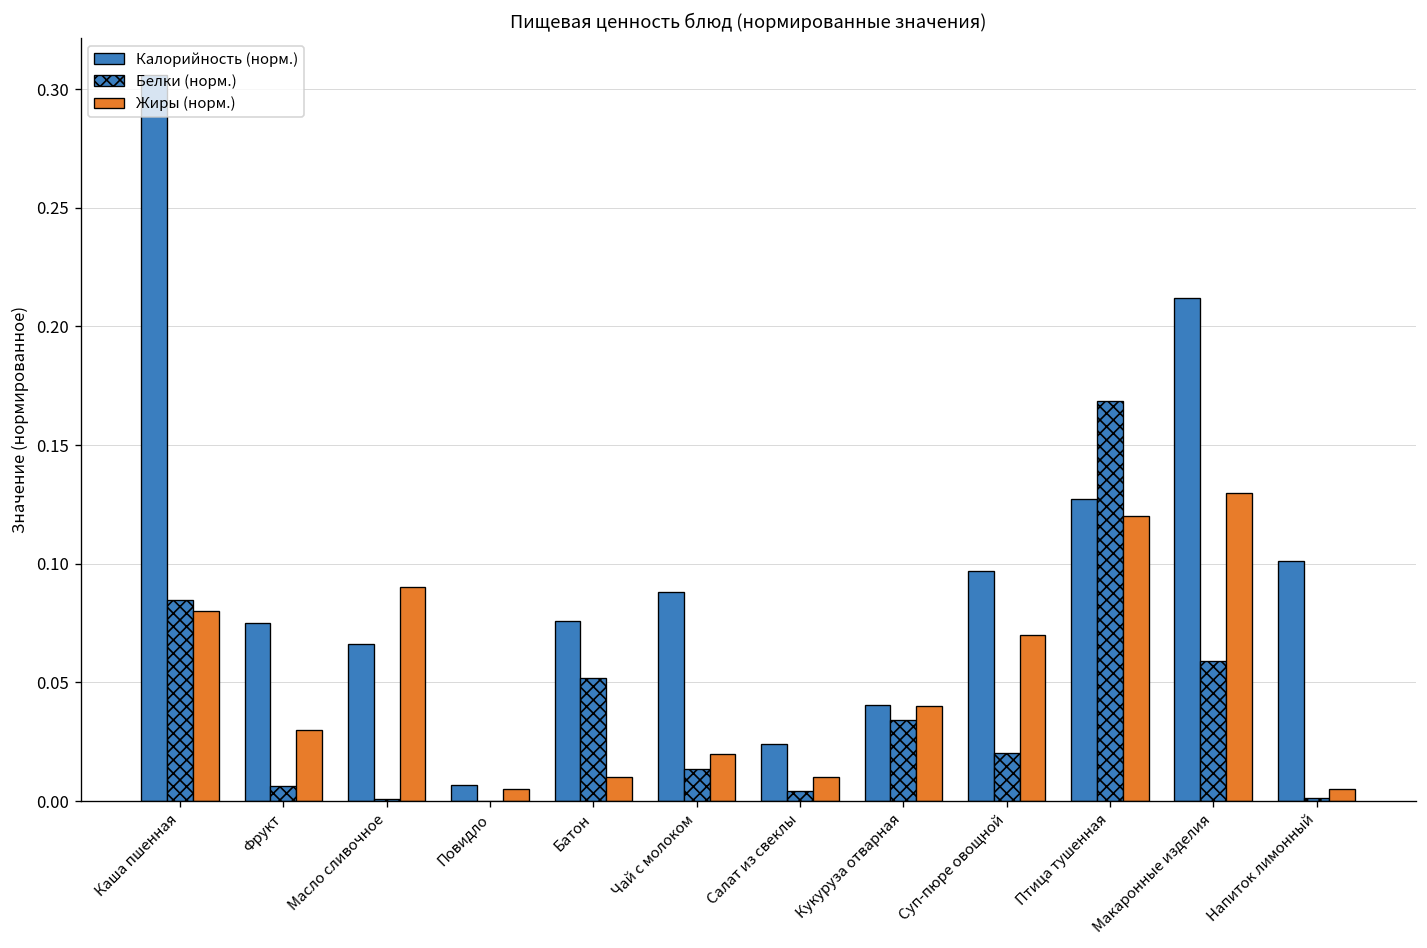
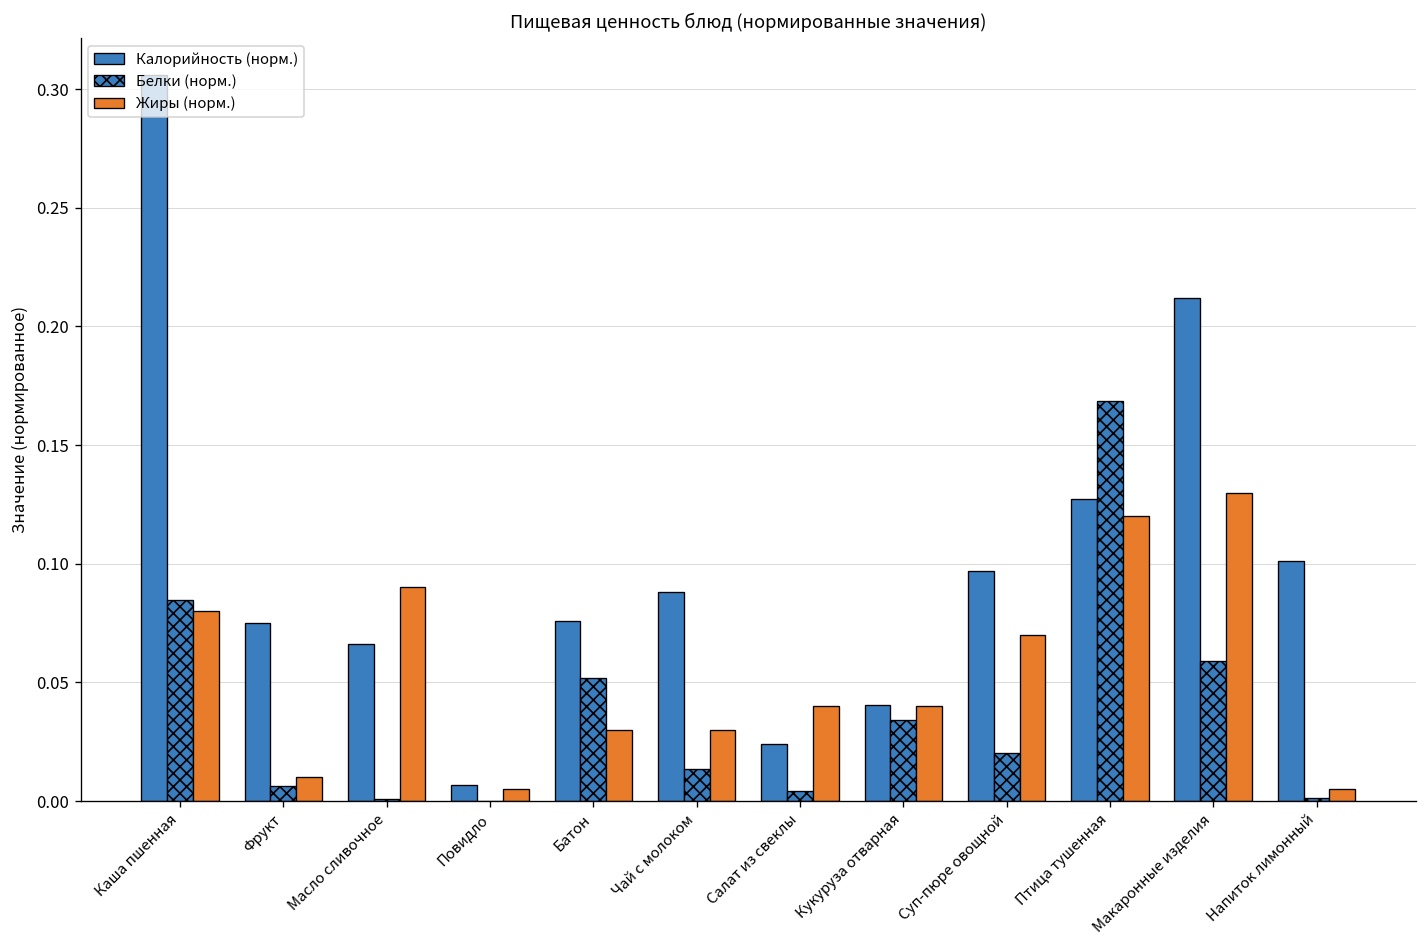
  {
    "Жиры (норм.)": {
      "Каша пшенная": 0.08,
-     "Фрукт": 0.03,
+     "Фрукт": 0.01,
      "Масло сливочное": 0.09,
      "Повидло": 0.005,
-     "Батон": 0.01,
-     "Чай с молоком": 0.02,
-     "Салат из свеклы": 0.01,
+     "Батон": 0.03,
+     "Чай с молоком": 0.03,
+     "Салат из свеклы": 0.04,
      "Кукуруза отварная": 0.04,
      "Суп-пюре овощной": 0.07,
      "Птица тушенная": 0.12,
      "Макаронные изделия": 0.13,
      "Напиток лимонный": 0.005
    }
  }
